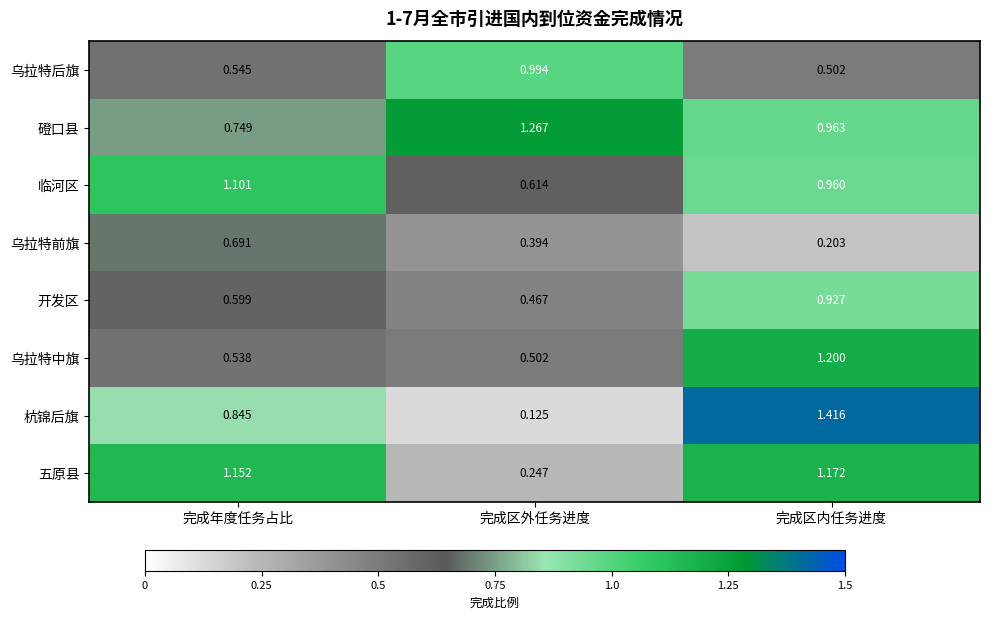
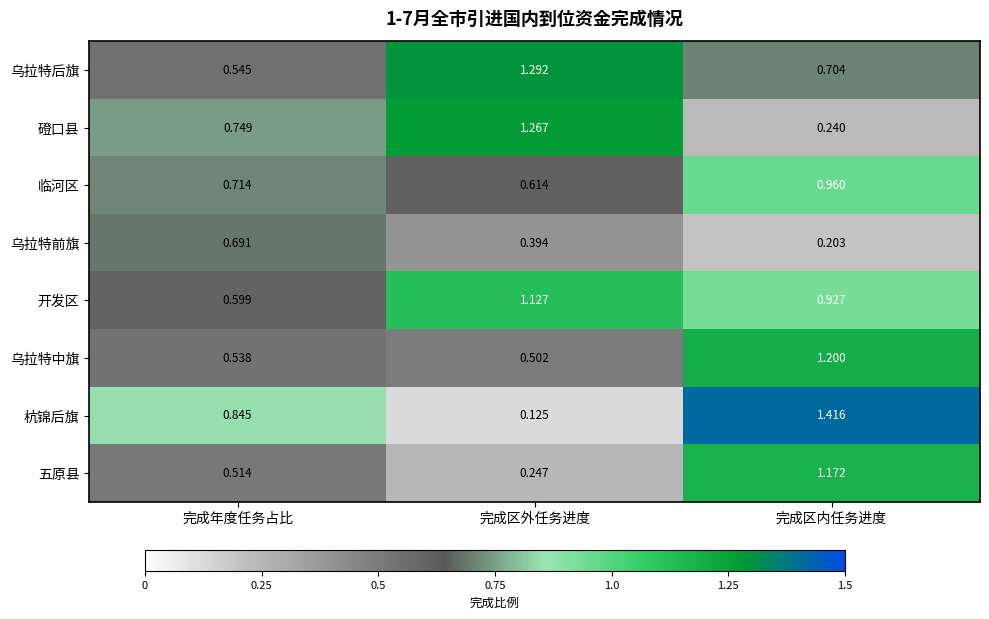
  {
    "乌拉特后旗": {
      "完成年度任务占比": 0.545,
-     "完成区外任务进度": 0.994,
-     "完成区内任务进度": 0.502
+     "完成区外任务进度": 1.292,
+     "完成区内任务进度": 0.704
    },
    "磴口县": {
      "完成年度任务占比": 0.749,
      "完成区外任务进度": 1.267,
-     "完成区内任务进度": 0.963
+     "完成区内任务进度": 0.240
    },
    "临河区": {
-     "完成年度任务占比": 1.101,
+     "完成年度任务占比": 0.714,
      "完成区外任务进度": 0.614,
      "完成区内任务进度": 0.960
    },
    "乌拉特前旗": {
      "完成年度任务占比": 0.691,
      "完成区外任务进度": 0.394,
      "完成区内任务进度": 0.203
    },
    "开发区": {
      "完成年度任务占比": 0.599,
-     "完成区外任务进度": 0.467,
+     "完成区外任务进度": 1.127,
      "完成区内任务进度": 0.927
    },
    "乌拉特中旗": {
      "完成年度任务占比": 0.538,
      "完成区外任务进度": 0.502,
      "完成区内任务进度": 1.200
    },
    "杭锦后旗": {
      "完成年度任务占比": 0.845,
      "完成区外任务进度": 0.125,
      "完成区内任务进度": 1.416
    },
    "五原县": {
-     "完成年度任务占比": 1.152,
+     "完成年度任务占比": 0.514,
      "完成区外任务进度": 0.247,
      "完成区内任务进度": 1.172
    }
  }
